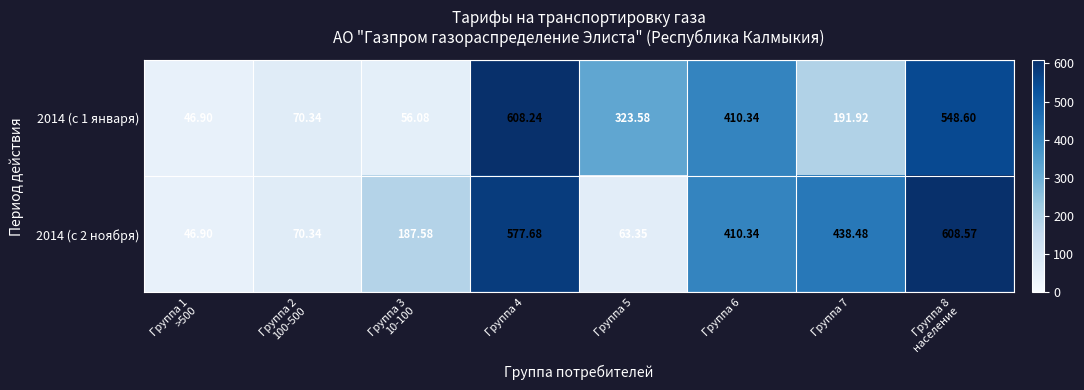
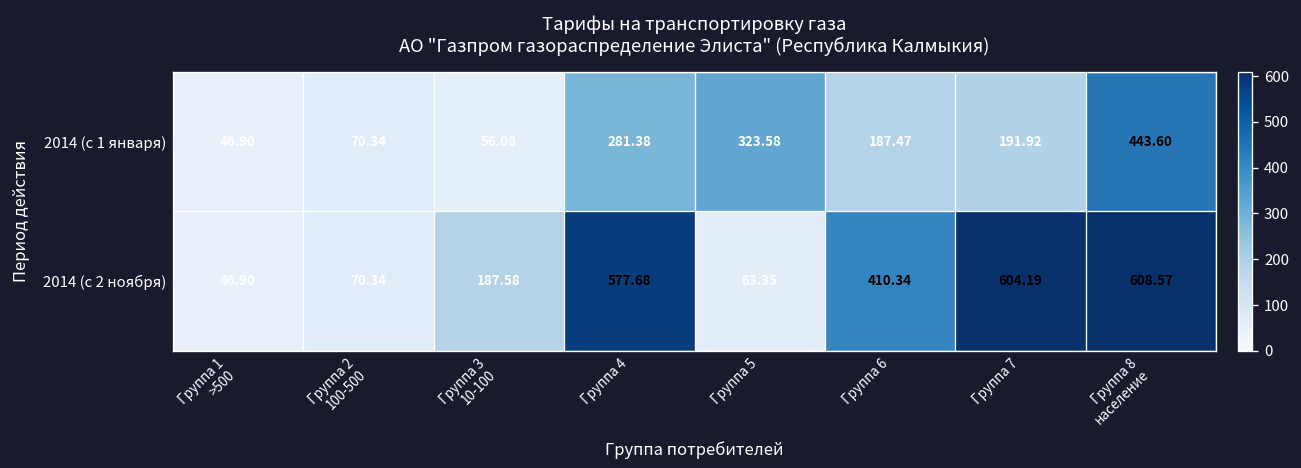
  {
    "2014 (с 1 января)": {
-     "Группа 4": 608.24,
+     "Группа 4": 281.38,
      "Группа 5": 323.58,
-     "Группа 6": 410.34,
+     "Группа 6": 187.47,
      "Группа 7": 191.92,
-     "Группа 8 население": 548.60
+     "Группа 8 население": 443.60
    },
    "2014 (с 2 ноября)": {
      "Группа 3 10-100": 187.58,
      "Группа 4": 577.68,
      "Группа 6": 410.34,
-     "Группа 7": 438.48,
+     "Группа 7": 604.19,
      "Группа 8 население": 608.57
    }
  }
